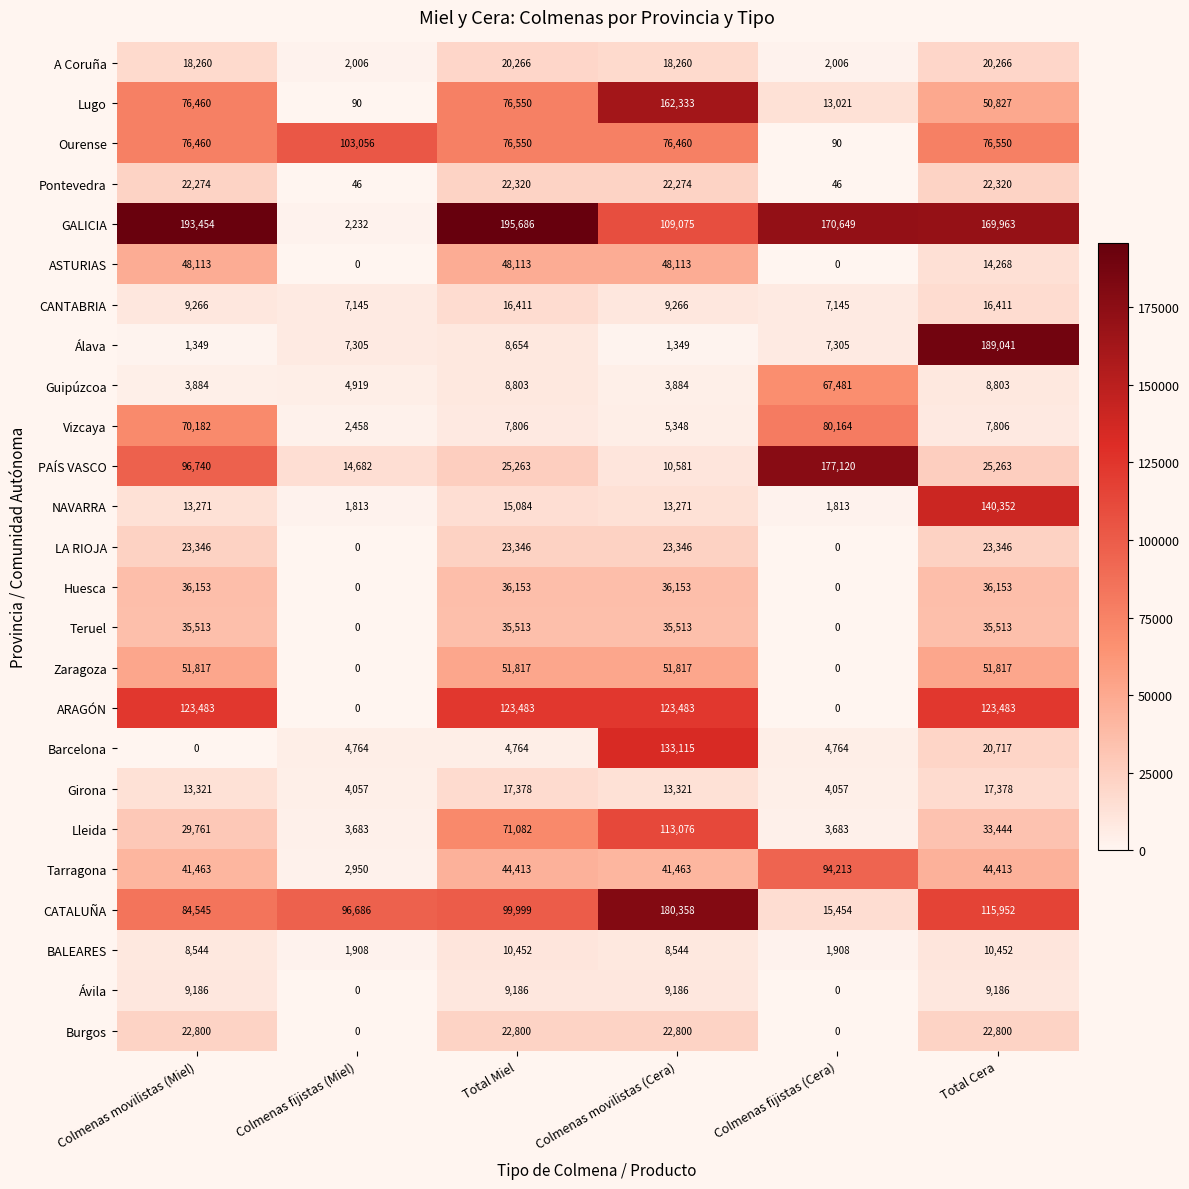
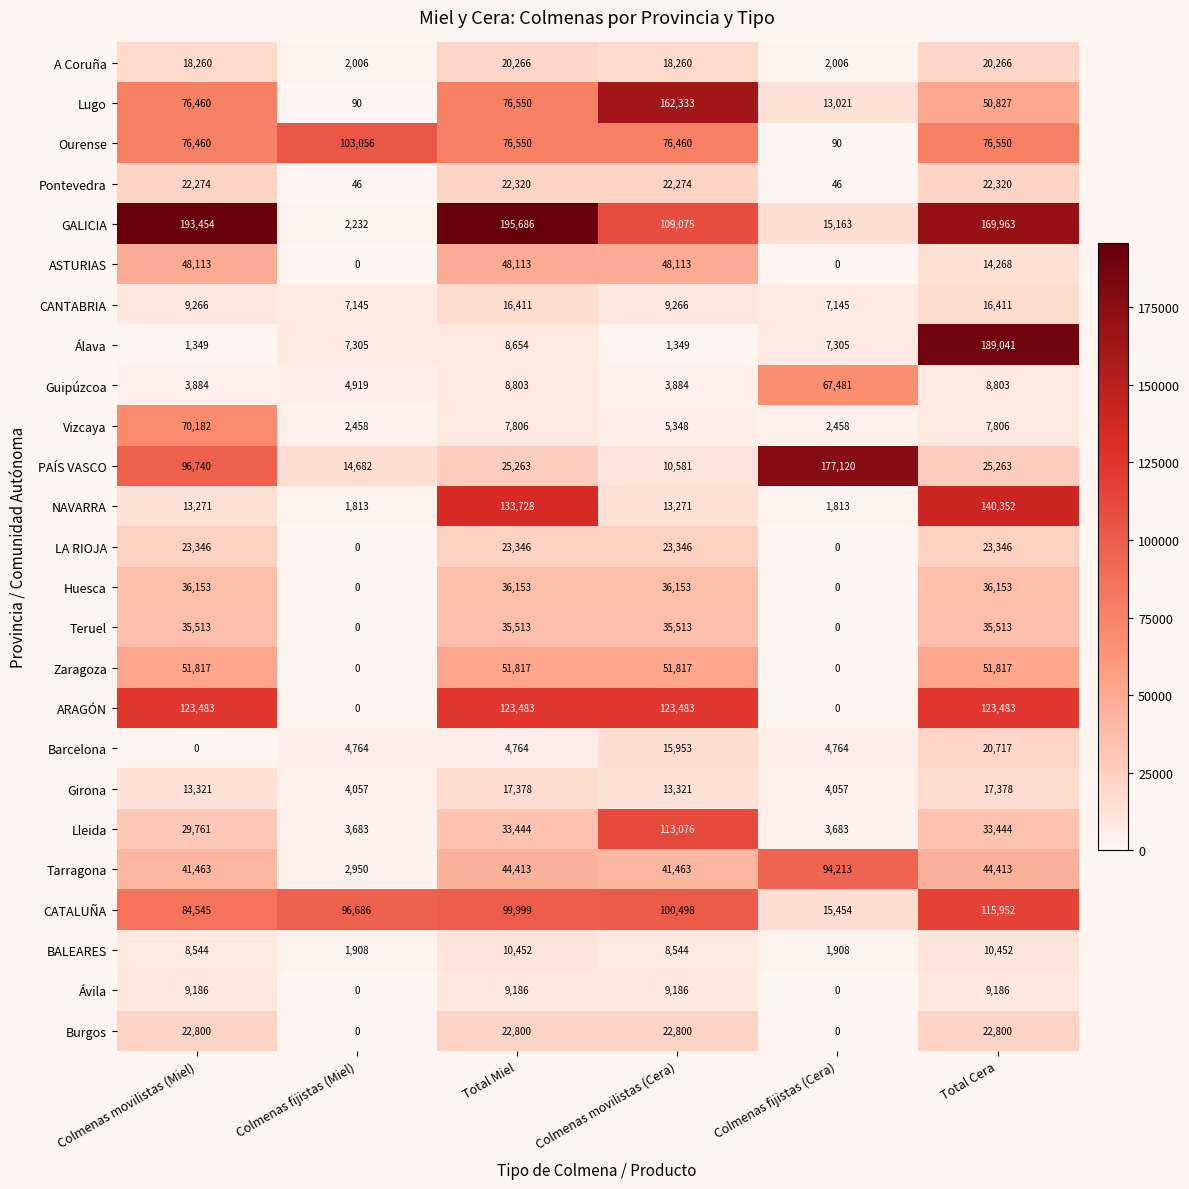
  {
    "A Coruña": {
      "Colmenas movilistas (Miel)": "18,260",
      "Colmenas fijistas (Miel)": "2,006",
      "Total Miel": "20,266",
      "Colmenas movilistas (Cera)": "18,260",
      "Colmenas fijistas (Cera)": "2,006",
      "Total Cera": "20,266"
    },
    "Lugo": {
      "Colmenas movilistas (Miel)": "76,460",
      "Colmenas fijistas (Miel)": "90",
      "Total Miel": "76,550",
      "Colmenas movilistas (Cera)": "162,333",
      "Colmenas fijistas (Cera)": "13,021",
      "Total Cera": "50,827"
    },
    "Ourense": {
      "Colmenas movilistas (Miel)": "76,460",
      "Colmenas fijistas (Miel)": "103,056",
      "Total Miel": "76,550",
      "Colmenas movilistas (Cera)": "76,460",
      "Colmenas fijistas (Cera)": "90",
      "Total Cera": "76,550"
    },
    "Pontevedra": {
      "Colmenas movilistas (Miel)": "22,274",
      "Colmenas fijistas (Miel)": "46",
      "Total Miel": "22,320",
      "Colmenas movilistas (Cera)": "22,274",
      "Colmenas fijistas (Cera)": "46",
      "Total Cera": "22,320"
    },
    "GALICIA": {
      "Colmenas movilistas (Miel)": "193,454",
      "Colmenas fijistas (Miel)": "2,232",
      "Total Miel": "195,686",
      "Colmenas movilistas (Cera)": "109,075",
-     "Colmenas fijistas (Cera)": "170,649",
+     "Colmenas fijistas (Cera)": "15,163",
      "Total Cera": "169,963"
    },
    "ASTURIAS": {
      "Colmenas movilistas (Miel)": "48,113",
      "Colmenas fijistas (Miel)": "0",
      "Total Miel": "48,113",
      "Colmenas movilistas (Cera)": "48,113",
      "Colmenas fijistas (Cera)": "0",
      "Total Cera": "14,268"
    },
    "CANTABRIA": {
      "Colmenas movilistas (Miel)": "9,266",
      "Colmenas fijistas (Miel)": "7,145",
      "Total Miel": "16,411",
      "Colmenas movilistas (Cera)": "9,266",
      "Colmenas fijistas (Cera)": "7,145",
      "Total Cera": "16,411"
    },
    "Álava": {
      "Colmenas movilistas (Miel)": "1,349",
      "Colmenas fijistas (Miel)": "7,305",
      "Total Miel": "8,654",
      "Colmenas movilistas (Cera)": "1,349",
      "Colmenas fijistas (Cera)": "7,305",
      "Total Cera": "189,041"
    },
    "Guipúzcoa": {
      "Colmenas movilistas (Miel)": "3,884",
      "Colmenas fijistas (Miel)": "4,919",
      "Total Miel": "8,803",
      "Colmenas movilistas (Cera)": "3,884",
      "Colmenas fijistas (Cera)": "67,481",
      "Total Cera": "8,803"
    },
    "Vizcaya": {
      "Colmenas movilistas (Miel)": "70,182",
      "Colmenas fijistas (Miel)": "2,458",
      "Total Miel": "7,806",
      "Colmenas movilistas (Cera)": "5,348",
-     "Colmenas fijistas (Cera)": "80,164",
+     "Colmenas fijistas (Cera)": "2,458",
      "Total Cera": "7,806"
    },
    "PAÍS VASCO": {
      "Colmenas movilistas (Miel)": "96,740",
      "Colmenas fijistas (Miel)": "14,682",
      "Total Miel": "25,263",
      "Colmenas movilistas (Cera)": "10,581",
      "Colmenas fijistas (Cera)": "177,120",
      "Total Cera": "25,263"
    },
    "NAVARRA": {
      "Colmenas movilistas (Miel)": "13,271",
      "Colmenas fijistas (Miel)": "1,813",
-     "Total Miel": "15,084",
+     "Total Miel": "133,728",
      "Colmenas movilistas (Cera)": "13,271",
      "Colmenas fijistas (Cera)": "1,813",
      "Total Cera": "140,352"
    },
    "LA RIOJA": {
      "Colmenas movilistas (Miel)": "23,346",
      "Colmenas fijistas (Miel)": "0",
      "Total Miel": "23,346",
      "Colmenas movilistas (Cera)": "23,346",
      "Colmenas fijistas (Cera)": "0",
      "Total Cera": "23,346"
    },
    "Huesca": {
      "Colmenas movilistas (Miel)": "36,153",
      "Colmenas fijistas (Miel)": "0",
      "Total Miel": "36,153",
      "Colmenas movilistas (Cera)": "36,153",
      "Colmenas fijistas (Cera)": "0",
      "Total Cera": "36,153"
    },
    "Teruel": {
      "Colmenas movilistas (Miel)": "35,513",
      "Colmenas fijistas (Miel)": "0",
      "Total Miel": "35,513",
      "Colmenas movilistas (Cera)": "35,513",
      "Colmenas fijistas (Cera)": "0",
      "Total Cera": "35,513"
    },
    "Zaragoza": {
      "Colmenas movilistas (Miel)": "51,817",
      "Colmenas fijistas (Miel)": "0",
      "Total Miel": "51,817",
      "Colmenas movilistas (Cera)": "51,817",
      "Colmenas fijistas (Cera)": "0",
      "Total Cera": "51,817"
    },
    "ARAGÓN": {
      "Colmenas movilistas (Miel)": "123,483",
      "Colmenas fijistas (Miel)": "0",
      "Total Miel": "123,483",
      "Colmenas movilistas (Cera)": "123,483",
      "Colmenas fijistas (Cera)": "0",
      "Total Cera": "123,483"
    },
    "Barcelona": {
      "Colmenas movilistas (Miel)": "0",
      "Colmenas fijistas (Miel)": "4,764",
      "Total Miel": "4,764",
-     "Colmenas movilistas (Cera)": "133,115",
+     "Colmenas movilistas (Cera)": "15,953",
      "Colmenas fijistas (Cera)": "4,764",
      "Total Cera": "20,717"
    },
    "Girona": {
      "Colmenas movilistas (Miel)": "13,321",
      "Colmenas fijistas (Miel)": "4,057",
      "Total Miel": "17,378",
      "Colmenas movilistas (Cera)": "13,321",
      "Colmenas fijistas (Cera)": "4,057",
      "Total Cera": "17,378"
    },
    "Lleida": {
      "Colmenas movilistas (Miel)": "29,761",
      "Colmenas fijistas (Miel)": "3,683",
-     "Total Miel": "71,082",
+     "Total Miel": "33,444",
      "Colmenas movilistas (Cera)": "113,076",
      "Colmenas fijistas (Cera)": "3,683",
      "Total Cera": "33,444"
    },
    "Tarragona": {
      "Colmenas movilistas (Miel)": "41,463",
      "Colmenas fijistas (Miel)": "2,950",
      "Total Miel": "44,413",
      "Colmenas movilistas (Cera)": "41,463",
      "Colmenas fijistas (Cera)": "94,213",
      "Total Cera": "44,413"
    },
    "CATALUÑA": {
      "Colmenas movilistas (Miel)": "84,545",
      "Colmenas fijistas (Miel)": "96,686",
      "Total Miel": "99,999",
-     "Colmenas movilistas (Cera)": "180,358",
+     "Colmenas movilistas (Cera)": "100,498",
      "Colmenas fijistas (Cera)": "15,454",
      "Total Cera": "115,952"
    },
    "BALEARES": {
      "Colmenas movilistas (Miel)": "8,544",
      "Colmenas fijistas (Miel)": "1,908",
      "Total Miel": "10,452",
      "Colmenas movilistas (Cera)": "8,544",
      "Colmenas fijistas (Cera)": "1,908",
      "Total Cera": "10,452"
    },
    "Ávila": {
      "Colmenas movilistas (Miel)": "9,186",
      "Colmenas fijistas (Miel)": "0",
      "Total Miel": "9,186",
      "Colmenas movilistas (Cera)": "9,186",
      "Colmenas fijistas (Cera)": "0",
      "Total Cera": "9,186"
    },
    "Burgos": {
      "Colmenas movilistas (Miel)": "22,800",
      "Colmenas fijistas (Miel)": "0",
      "Total Miel": "22,800",
      "Colmenas movilistas (Cera)": "22,800",
      "Colmenas fijistas (Cera)": "0",
      "Total Cera": "22,800"
    }
  }
